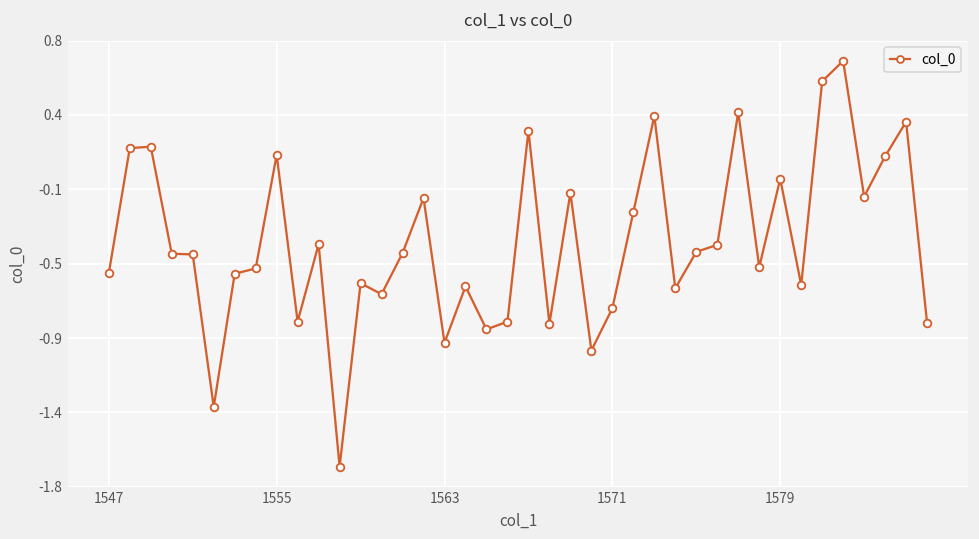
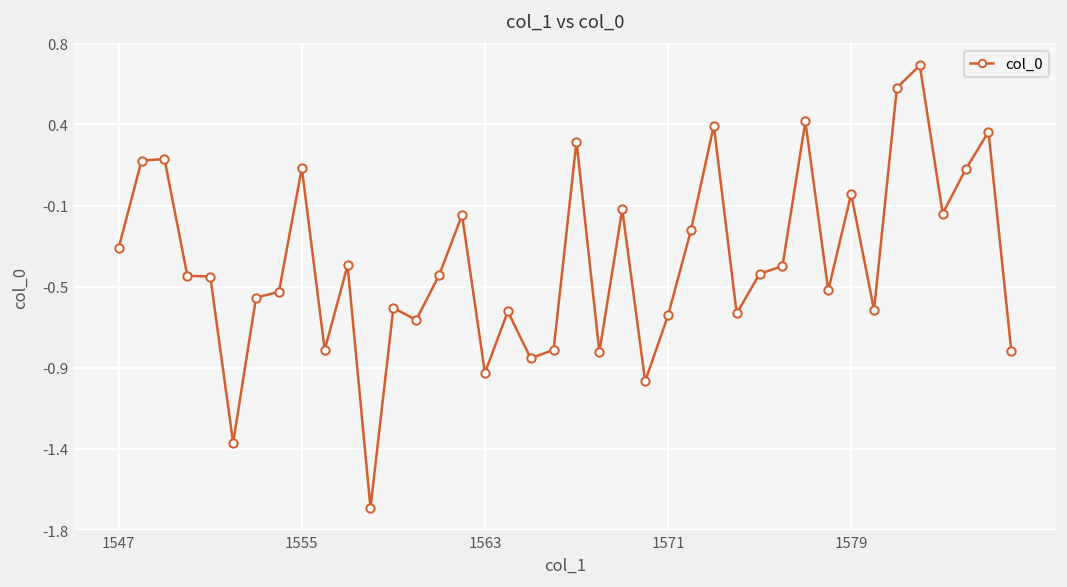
  {
-   "1547": -0.56,
+   "1547": -0.29,
    "1555": 0.14,
    "1563": -0.98,
-   "1571": -0.77,
+   "1571": -0.66,
    "1579": 0.00
  }
